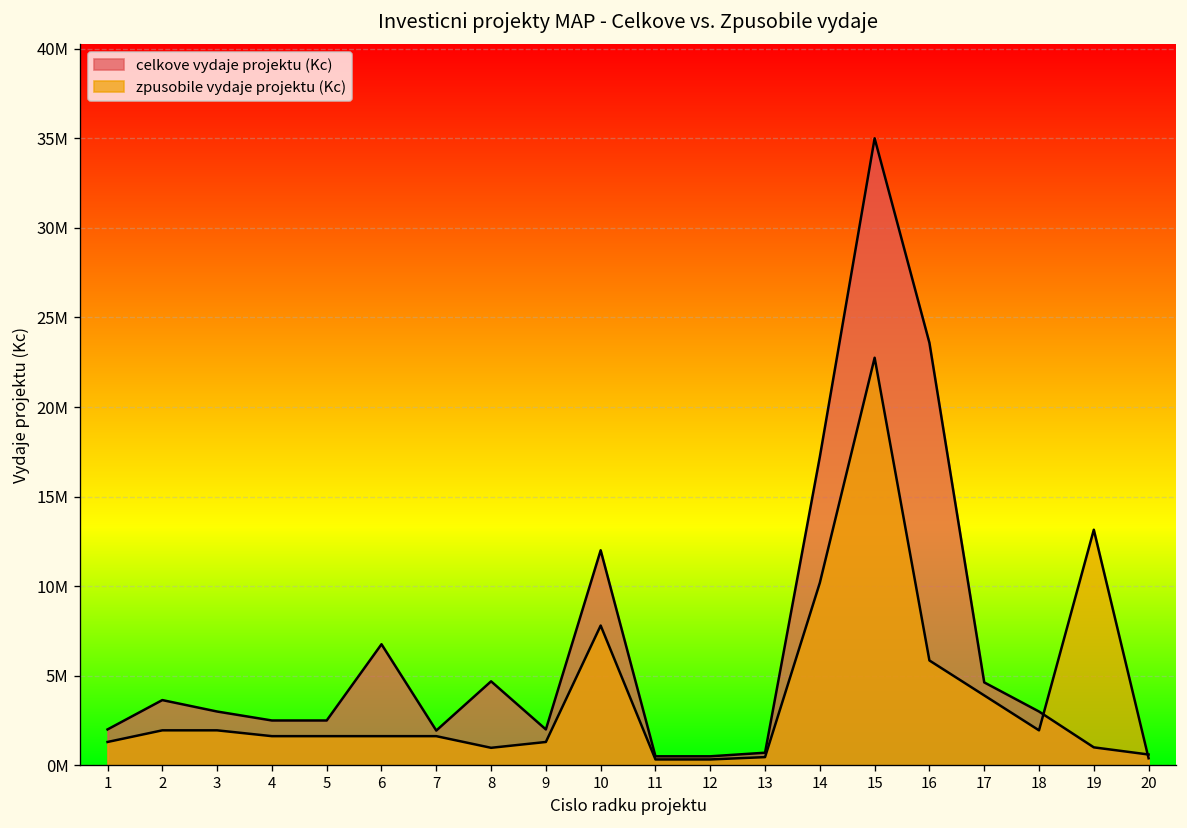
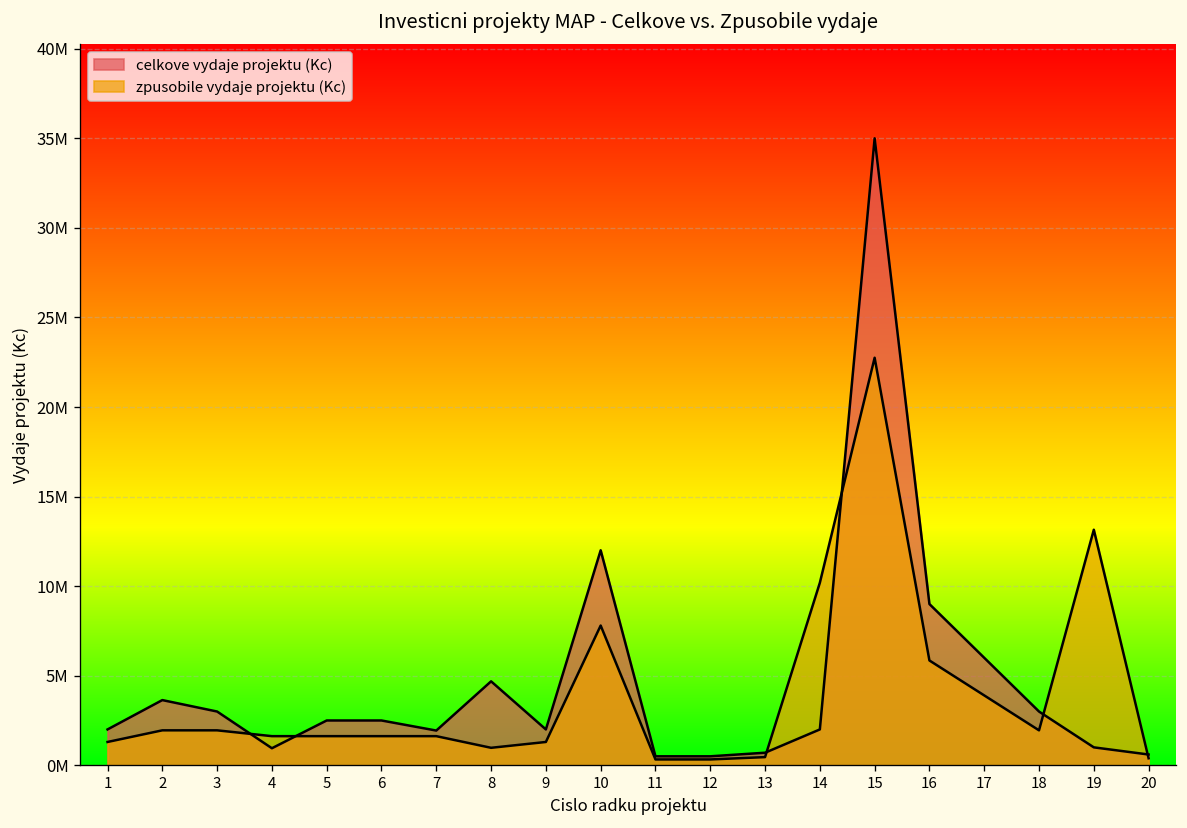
  {
    "celkove vydaje projektu (Kc)": {
      "1": 2000000,
      "2": 3600000,
      "3": 3000000,
-     "4": 2500000,
+     "4": 1000000,
      "5": 2500000,
-     "6": 6800000,
+     "6": 2500000,
      "7": 1900000,
      "8": 4700000,
      "9": 2000000,
      "10": 12000000,
      "11": 500000,
      "12": 500000,
      "13": 700000,
-     "14": 17200000,
+     "14": 2000000,
      "15": 35000000,
-     "16": 23600000,
-     "17": 4600000,
+     "16": 9000000,
+     "17": 6000000,
      "18": 3000000,
      "19": 1000000,
      "20": 600000
    },
    "zpusobile vydaje projektu (Kc)": {
      "1": 1300000,
      "2": 2000000,
      "3": 2000000,
      "4": 1600000,
      "5": 1600000,
      "6": 1600000,
      "7": 1600000,
      "8": 1000000,
      "9": 1300000,
      "10": 7800000,
      "11": 300000,
      "12": 300000,
      "13": 500000,
      "14": 10200000,
      "15": 22800000,
      "16": 5900000,
      "17": 3900000,
      "18": 2000000,
      "19": 13100000,
      "20": 400000
    }
  }
